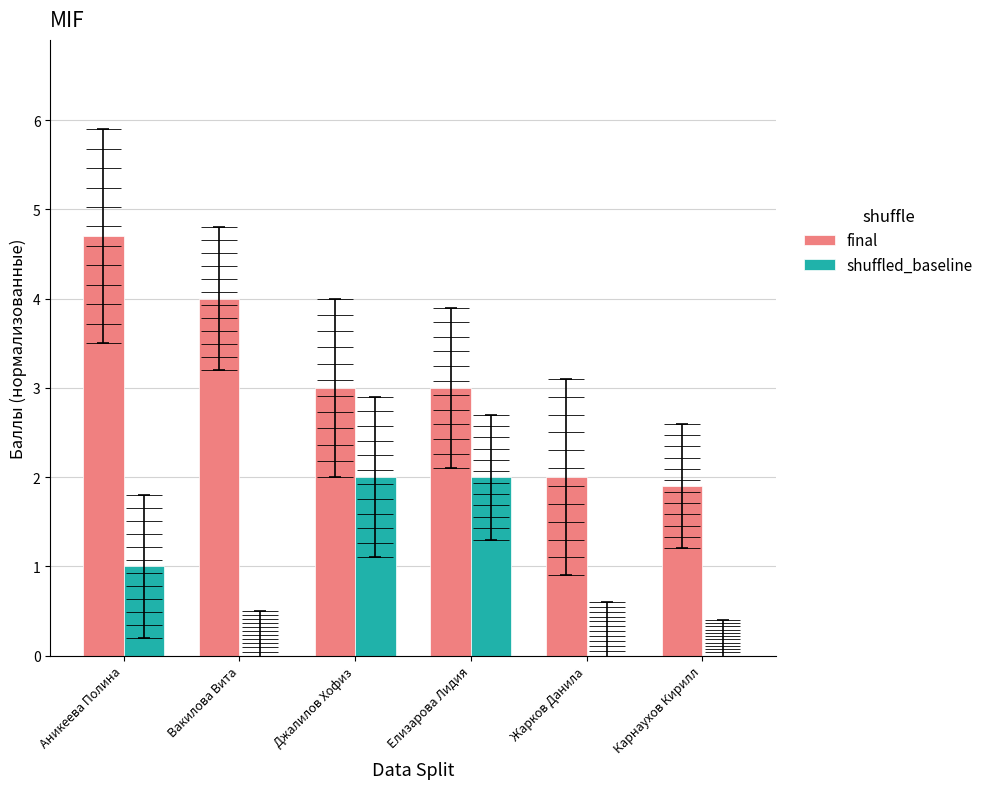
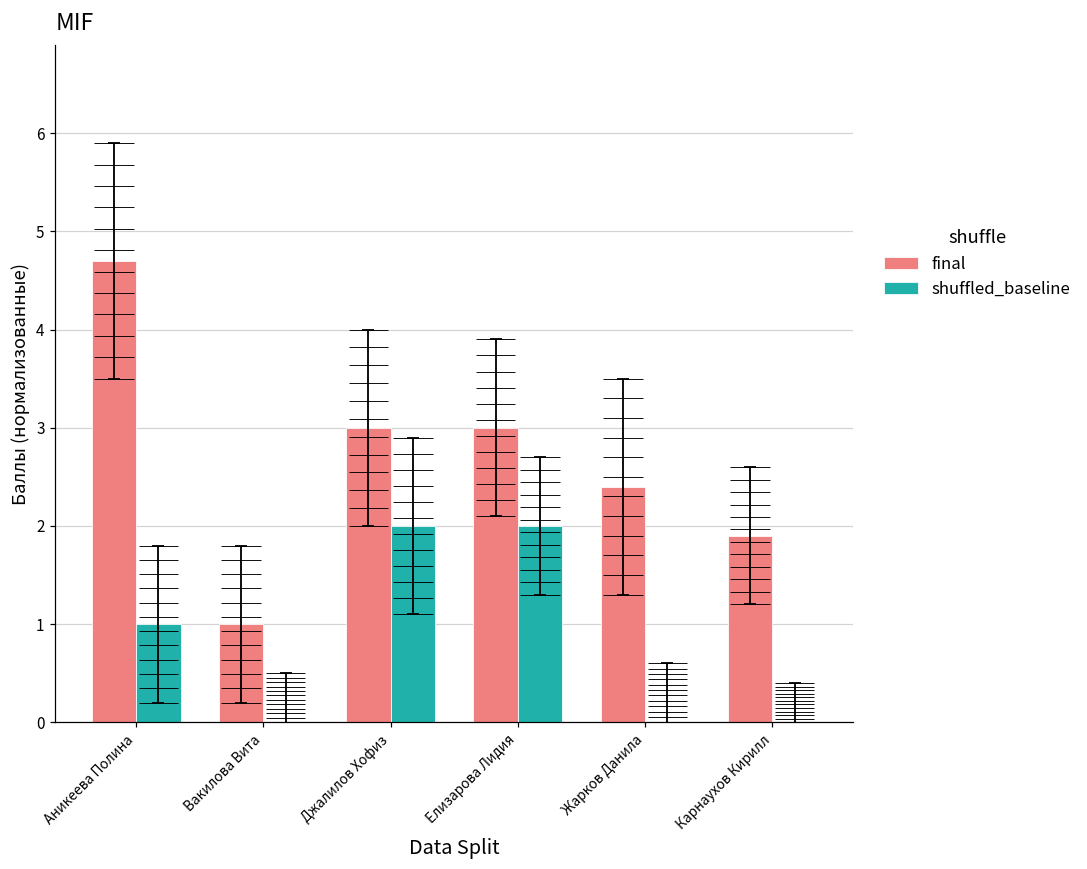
  {
    "final": {
      "Аникеева Полина": 4.7,
-     "Вакилова Вита": 4,
+     "Вакилова Вита": 1,
      "Джалилов Хофиз": 3.0,
      "Елизарова Лидия": 3.0,
-     "Жарков Данила": 2.0,
+     "Жарков Данила": 2.4,
      "Карнаухов Кирилл": 1.9
    }
  }
